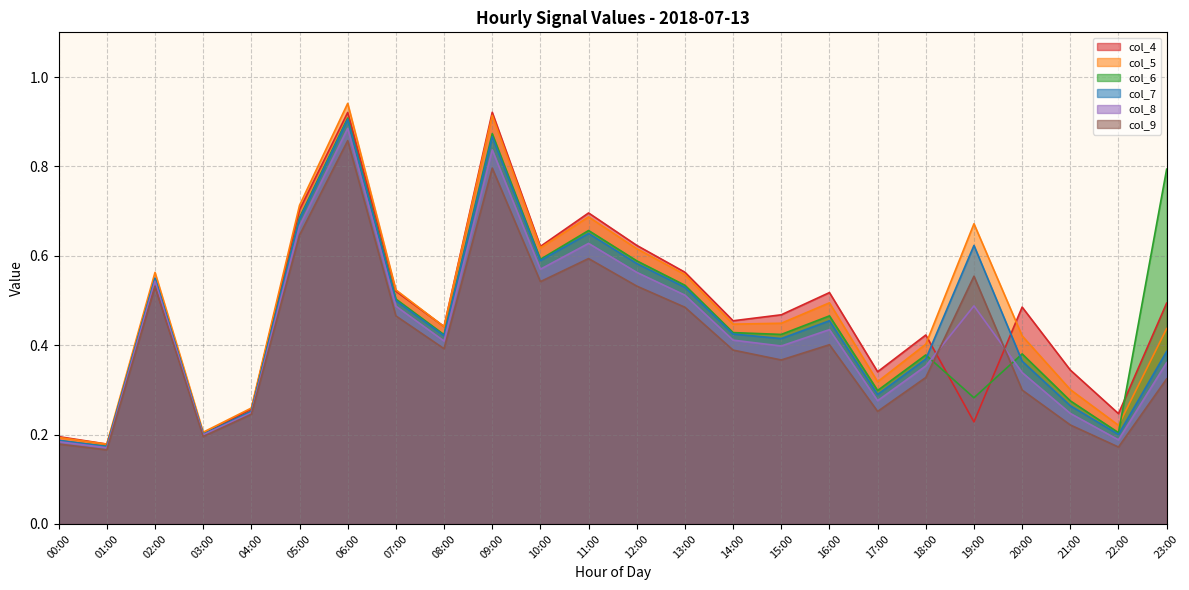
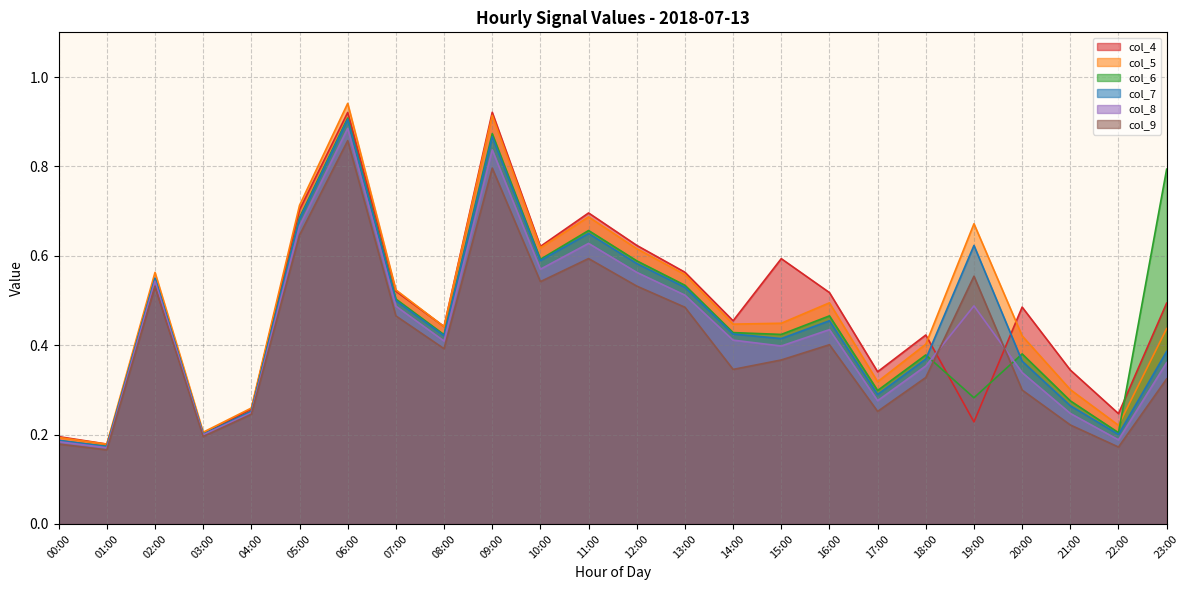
  {
    "col_4": {
      "05:00": 0.70,
      "06:00": 0.92,
      "09:00": 0.92,
      "11:00": 0.70,
      "12:00": 0.62,
      "14:00": 0.45,
-     "15:00": 0.47,
+     "15:00": 0.59,
      "16:00": 0.52,
      "17:00": 0.34,
      "18:00": 0.42,
      "19:00": 0.23,
      "20:00": 0.49,
      "21:00": 0.34,
      "22:00": 0.25,
      "23:00": 0.49
    },
    "col_5": {
      "02:00": 0.56,
      "05:00": 0.71,
      "06:00": 0.94,
      "09:00": 0.91,
      "11:00": 0.69,
      "12:00": 0.62,
      "14:00": 0.45,
      "15:00": 0.45,
      "16:00": 0.49,
      "17:00": 0.32,
      "18:00": 0.40,
      "19:00": 0.67,
      "20:00": 0.42,
      "21:00": 0.30,
      "22:00": 0.22,
      "23:00": 0.44
    },
    "col_6": {
      "09:00": 0.87,
      "11:00": 0.66,
      "12:00": 0.59,
      "15:00": 0.42,
      "16:00": 0.47,
      "17:00": 0.30,
      "18:00": 0.38,
      "19:00": 0.28,
      "20:00": 0.38,
      "21:00": 0.28,
      "23:00": 0.79
    },
    "col_7": {
      "09:00": 0.87,
      "11:00": 0.65,
      "12:00": 0.58,
      "15:00": 0.41,
      "16:00": 0.45,
      "17:00": 0.29,
      "18:00": 0.37,
      "19:00": 0.62,
      "20:00": 0.36,
      "21:00": 0.26,
      "23:00": 0.39
    },
    "col_8": {
      "05:00": 0.67,
      "06:00": 0.89,
      "07:00": 0.49,
      "08:00": 0.41,
      "09:00": 0.84,
      "10:00": 0.57,
      "11:00": 0.63,
      "12:00": 0.56,
      "13:00": 0.51,
      "14:00": 0.41,
      "15:00": 0.40,
      "16:00": 0.43,
      "17:00": 0.28,
      "18:00": 0.35,
      "19:00": 0.49,
      "20:00": 0.34,
      "21:00": 0.25,
      "22:00": 0.19,
      "23:00": 0.36
    },
    "col_9": {
      "05:00": 0.65,
      "06:00": 0.86,
      "07:00": 0.47,
      "08:00": 0.39,
      "09:00": 0.80,
      "10:00": 0.54,
      "11:00": 0.59,
      "12:00": 0.53,
      "13:00": 0.48,
-     "14:00": 0.39,
+     "14:00": 0.35,
      "15:00": 0.37,
      "16:00": 0.40,
      "17:00": 0.25,
      "18:00": 0.33,
      "19:00": 0.55,
      "20:00": 0.30,
      "21:00": 0.22,
      "22:00": 0.17,
      "23:00": 0.32
    }
  }
